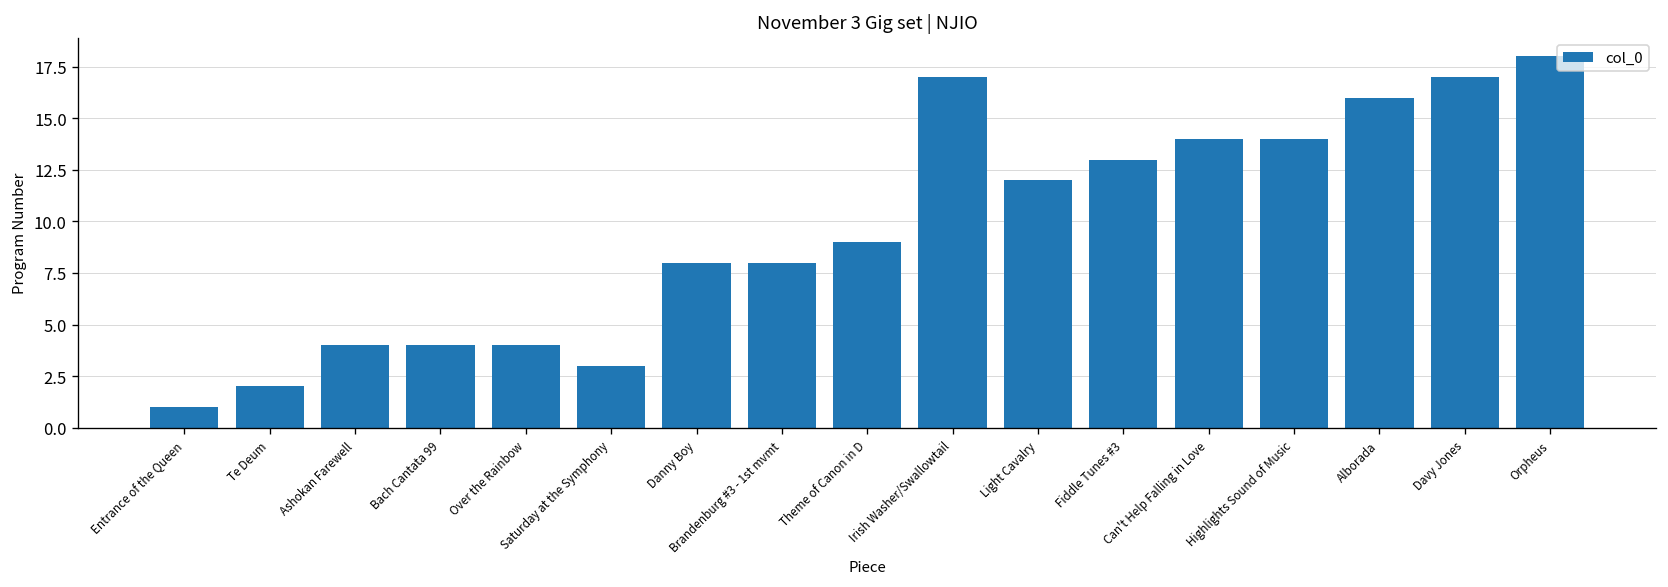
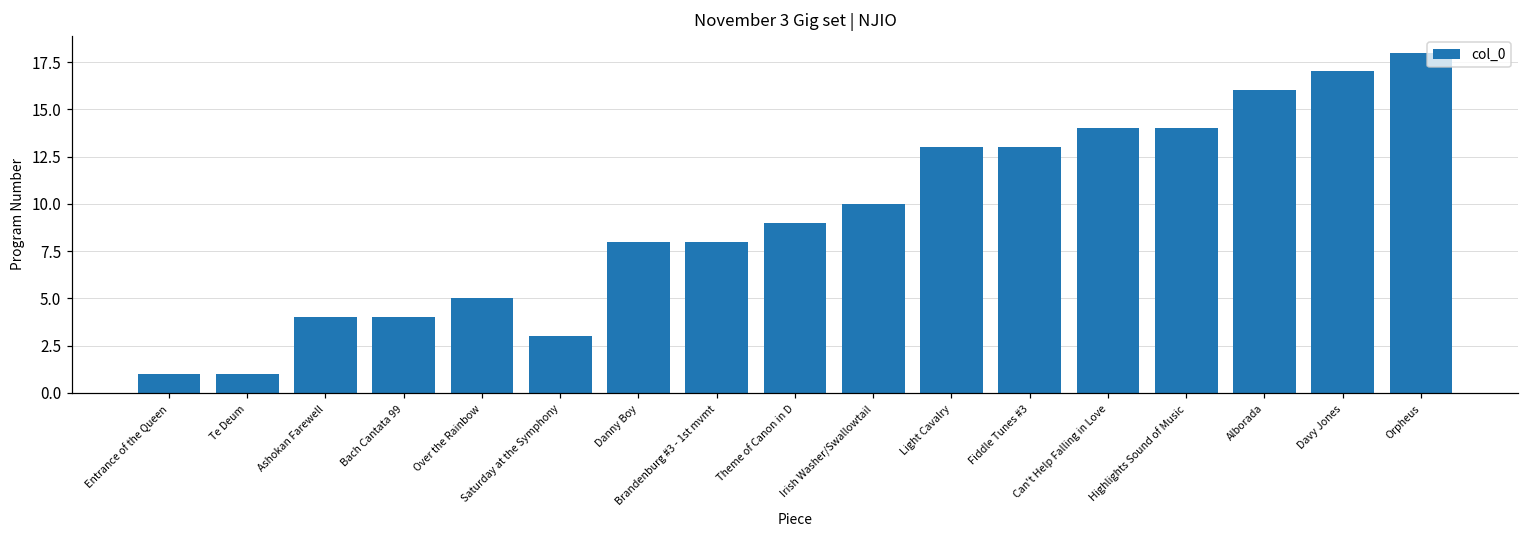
  {
    "Entrance of the Queen": 1,
-   "Te Deum": 2,
+   "Te Deum": 1,
    "Ashokan Farewell": 4,
    "Bach Cantata 99": 4,
-   "Over the Rainbow": 4,
+   "Over the Rainbow": 5,
    "Saturday at the Symphony": 3,
    "Danny Boy": 8,
    "Brandenburg #3 - 1st mvmt": 8,
    "Theme of Canon in D": 9,
-   "Irish Washer/Swallowtail": 17,
-   "Light Cavalry": 12,
+   "Irish Washer/Swallowtail": 10,
+   "Light Cavalry": 13,
    "Fiddle Tunes #3": 13,
    "Can't Help Falling in Love": 14,
    "Highlights Sound of Music": 14,
    "Alborada": 16,
    "Davy Jones": 17,
    "Orpheus": 18
  }
